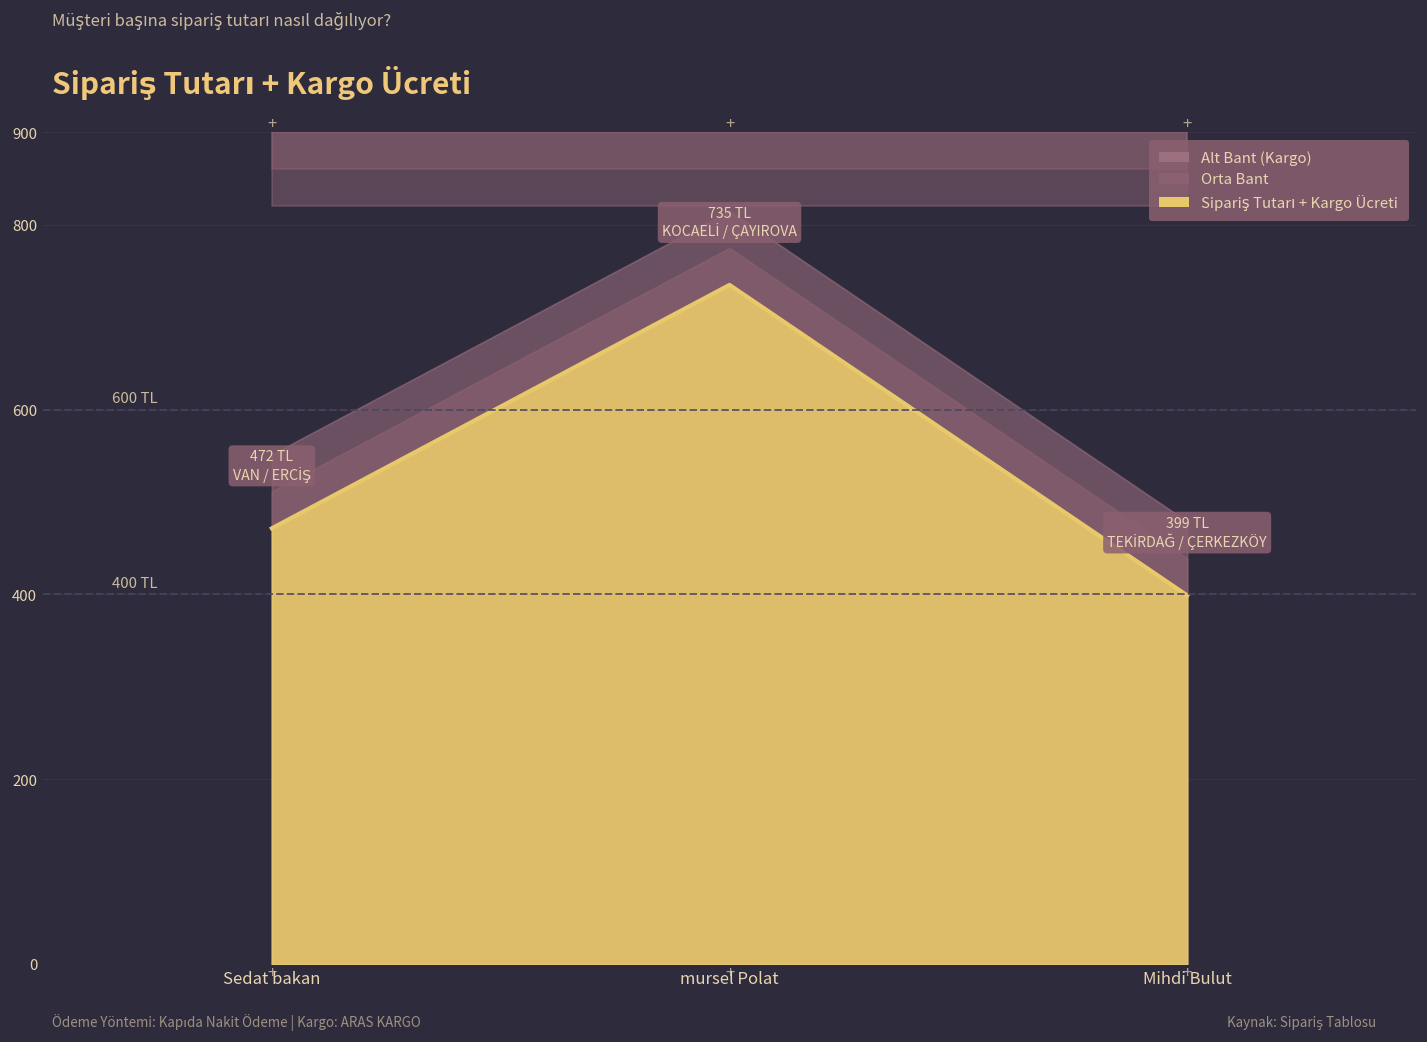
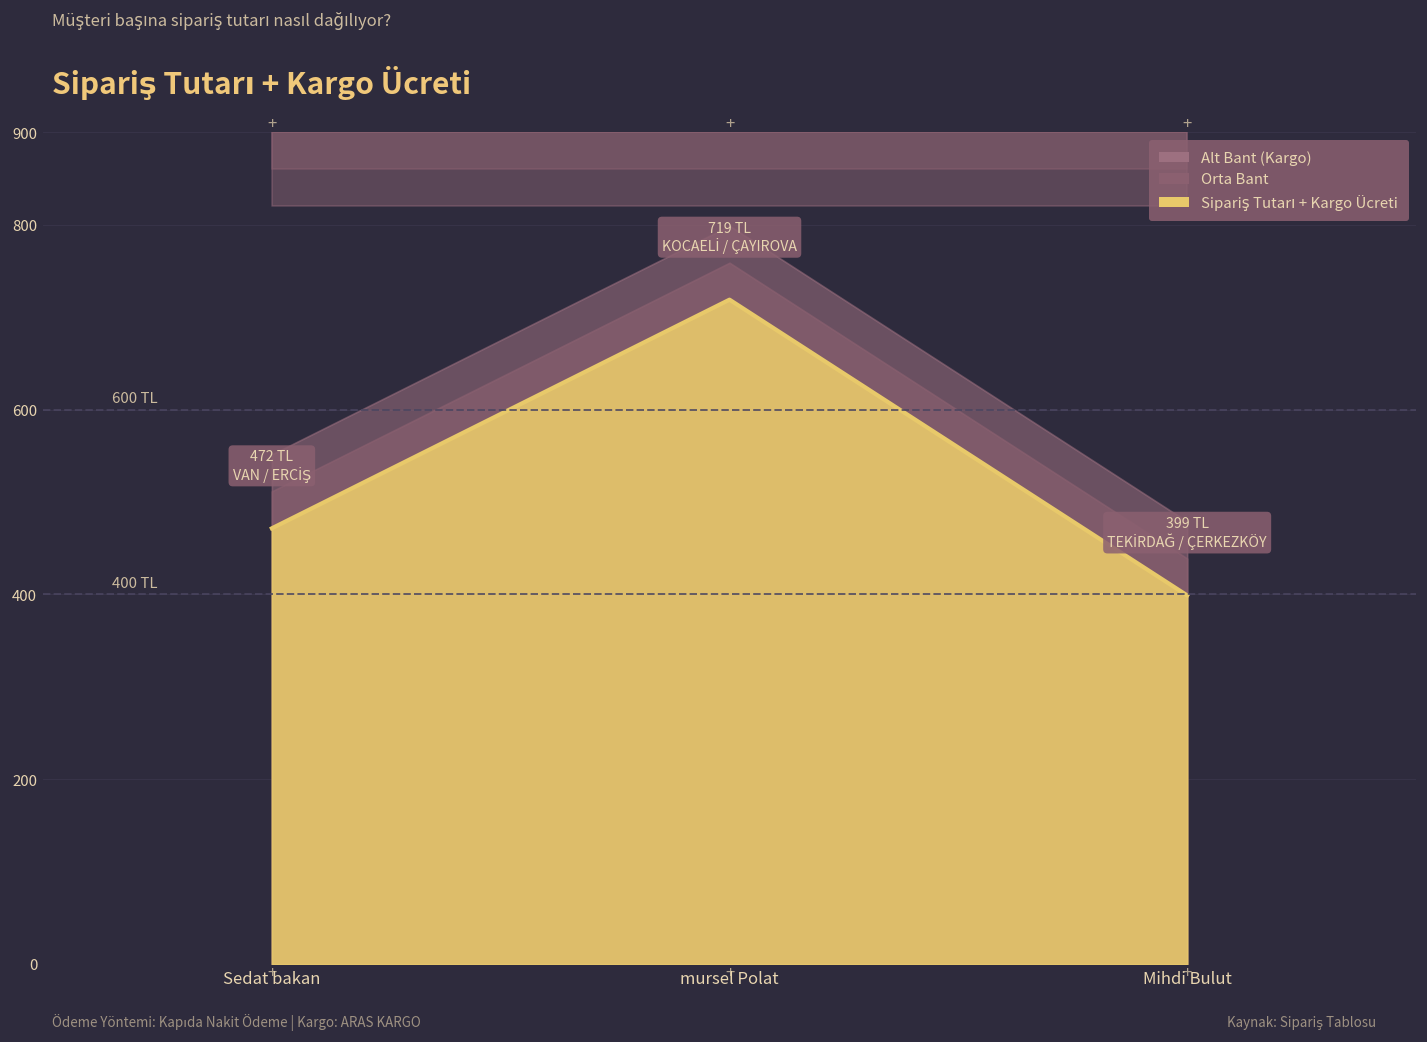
  {
    "Sipariş Tutarı + Kargo Ücreti": {
-     "mursel Polat": 735
+     "mursel Polat": 719
    }
  }
